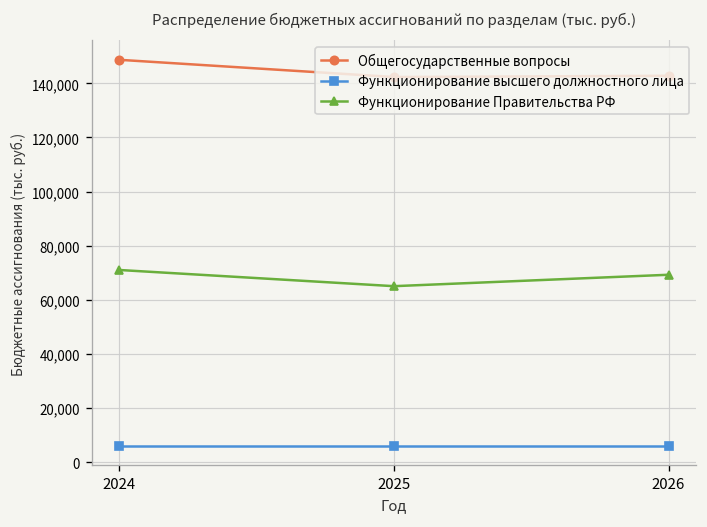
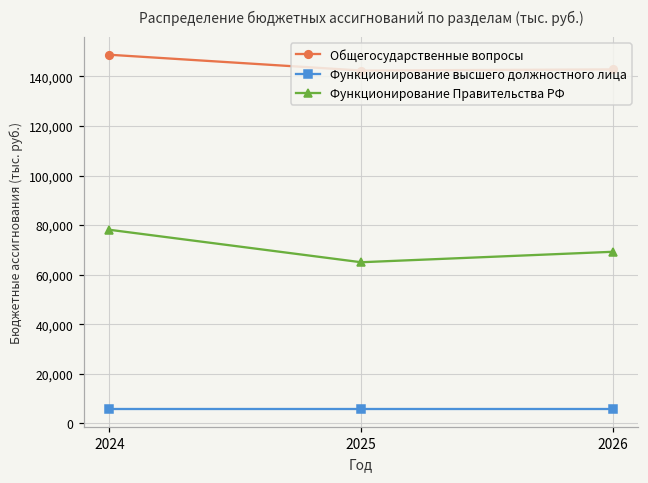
  {
    "Общегосударственные вопросы": {
      "2024": "149,000"
    },
    "Функционирование высшего должностного лица": {
      "2024": "6,000",
      "2025": "6,000",
      "2026": "6,000"
    },
    "Функционирование Правительства РФ": {
-     "2024": "71,000",
+     "2024": "78,000",
      "2025": "65,000",
      "2026": "69,000"
    }
  }
